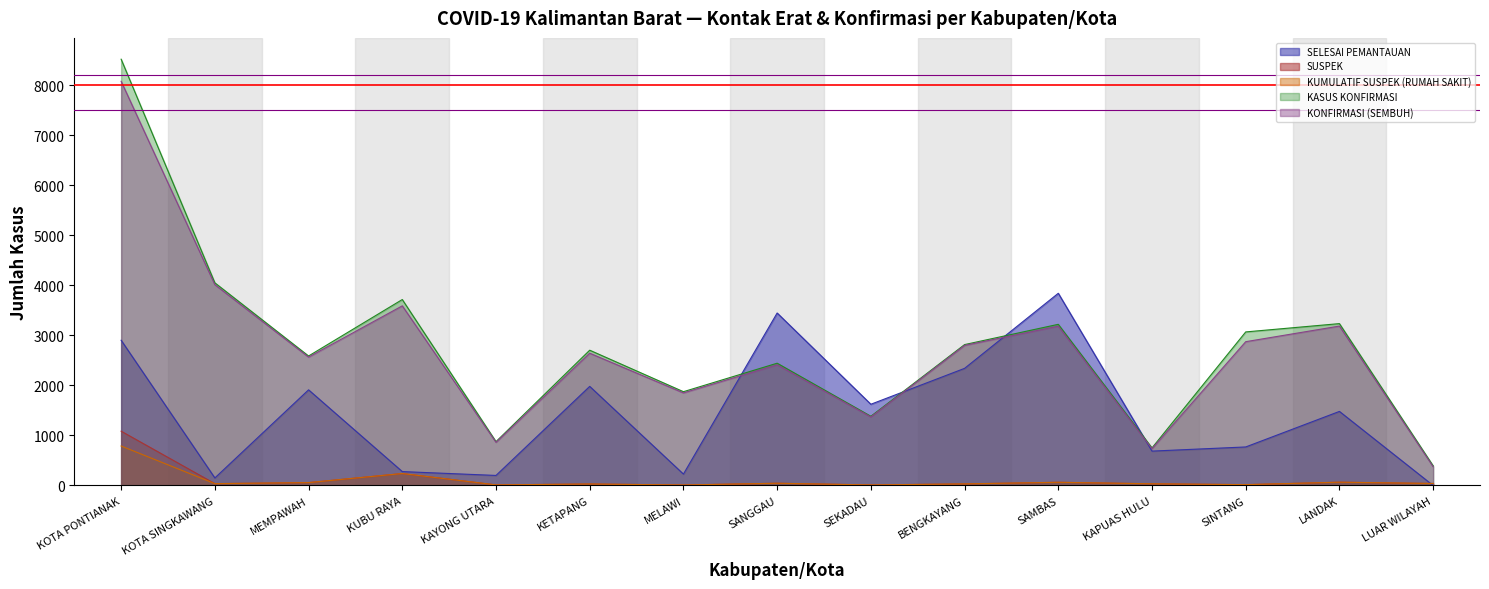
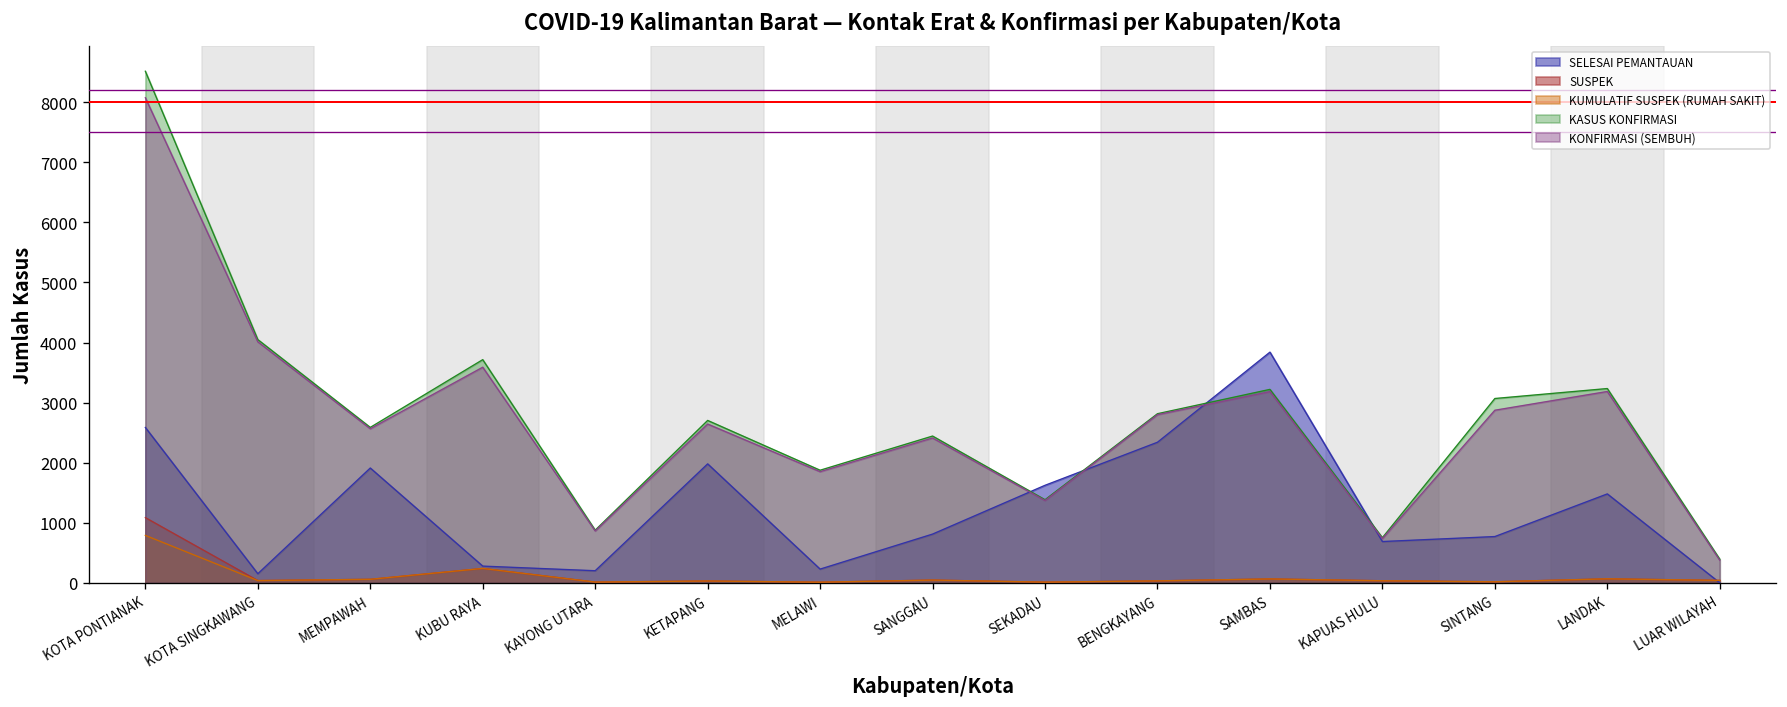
  {
    "SELESAI PEMANTAUAN": {
-     "KOTA PONTIANAK": 2900,
+     "KOTA PONTIANAK": 2600,
      "KOTA SINGKAWANG": 200,
      "MEMPAWAH": 1900,
      "KAYONG UTARA": 200,
      "KETAPANG": 2000,
      "MELAWI": 200,
-     "SANGGAU": 3400,
+     "SANGGAU": 800,
      "SEKADAU": 1600,
      "BENGKAYANG": 2300,
      "SAMBAS": 3800,
      "SINTANG": 800,
      "LANDAK": 1500
    },
    "SUSPEK": {
      "KOTA PONTIANAK": 1100
    },
    "KUMULATIF SUSPEK (RUMAH SAKIT)": {
      "KOTA PONTIANAK": 800
    },
    "KASUS KONFIRMASI": {
      "KOTA PONTIANAK": 8500,
      "KUBU RAYA": 3700,
      "KETAPANG": 2700,
      "SINTANG": 3100
    },
    "KONFIRMASI (SEMBUH)": {
      "KOTA PONTIANAK": 8100,
      "KUBU RAYA": 3600,
      "KETAPANG": 2600,
      "SINTANG": 2900
    }
  }
